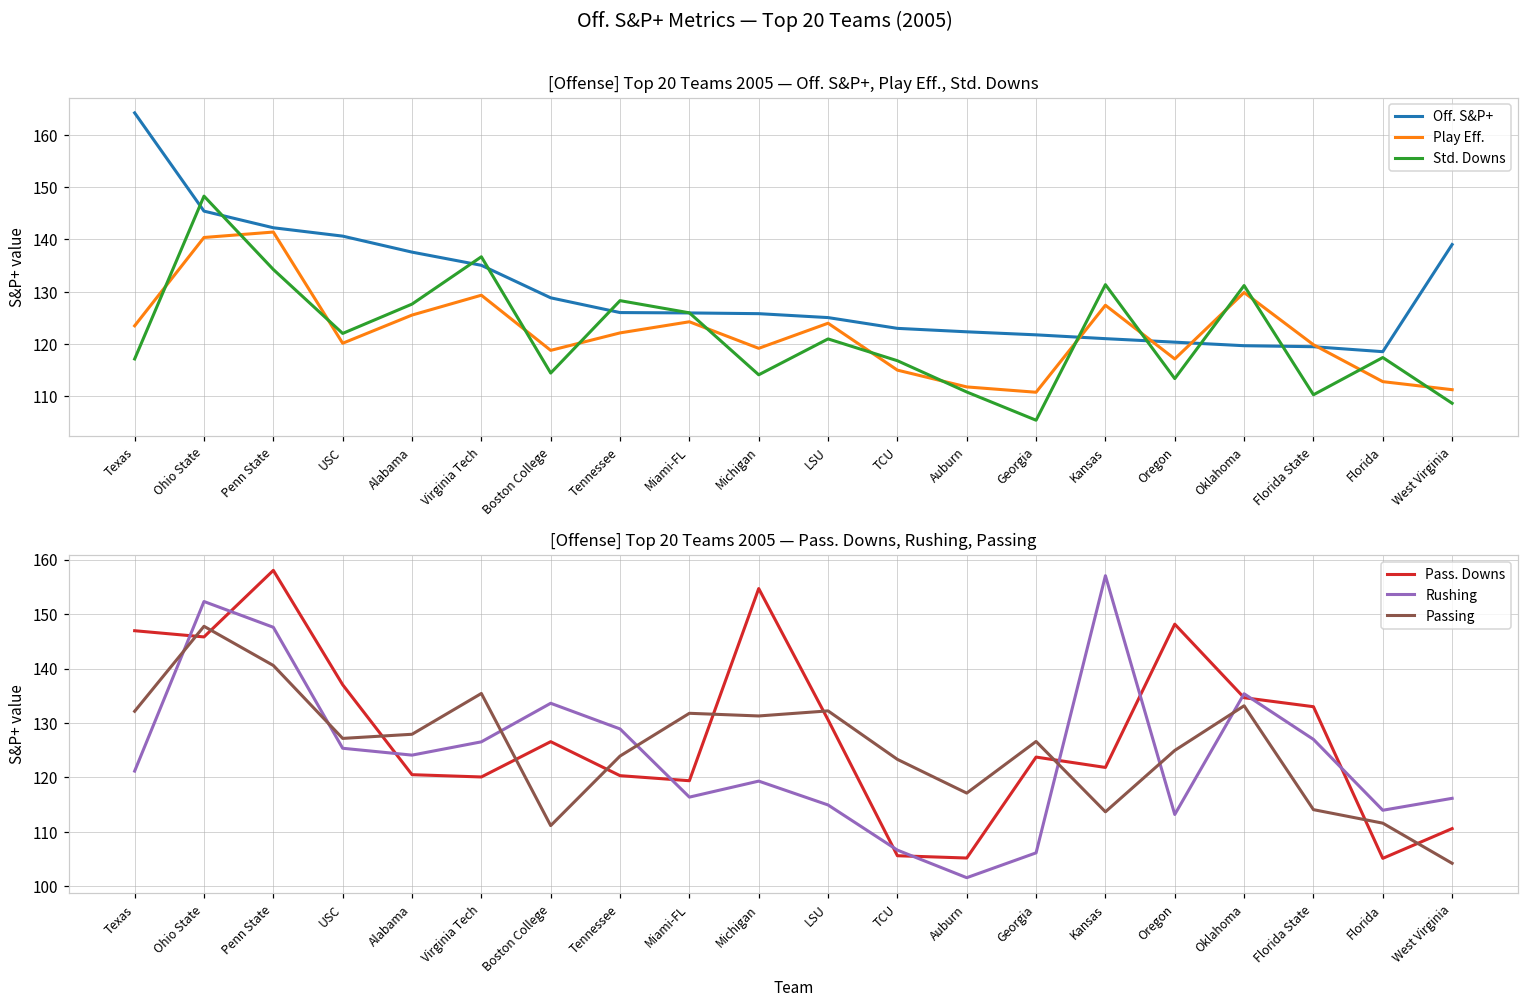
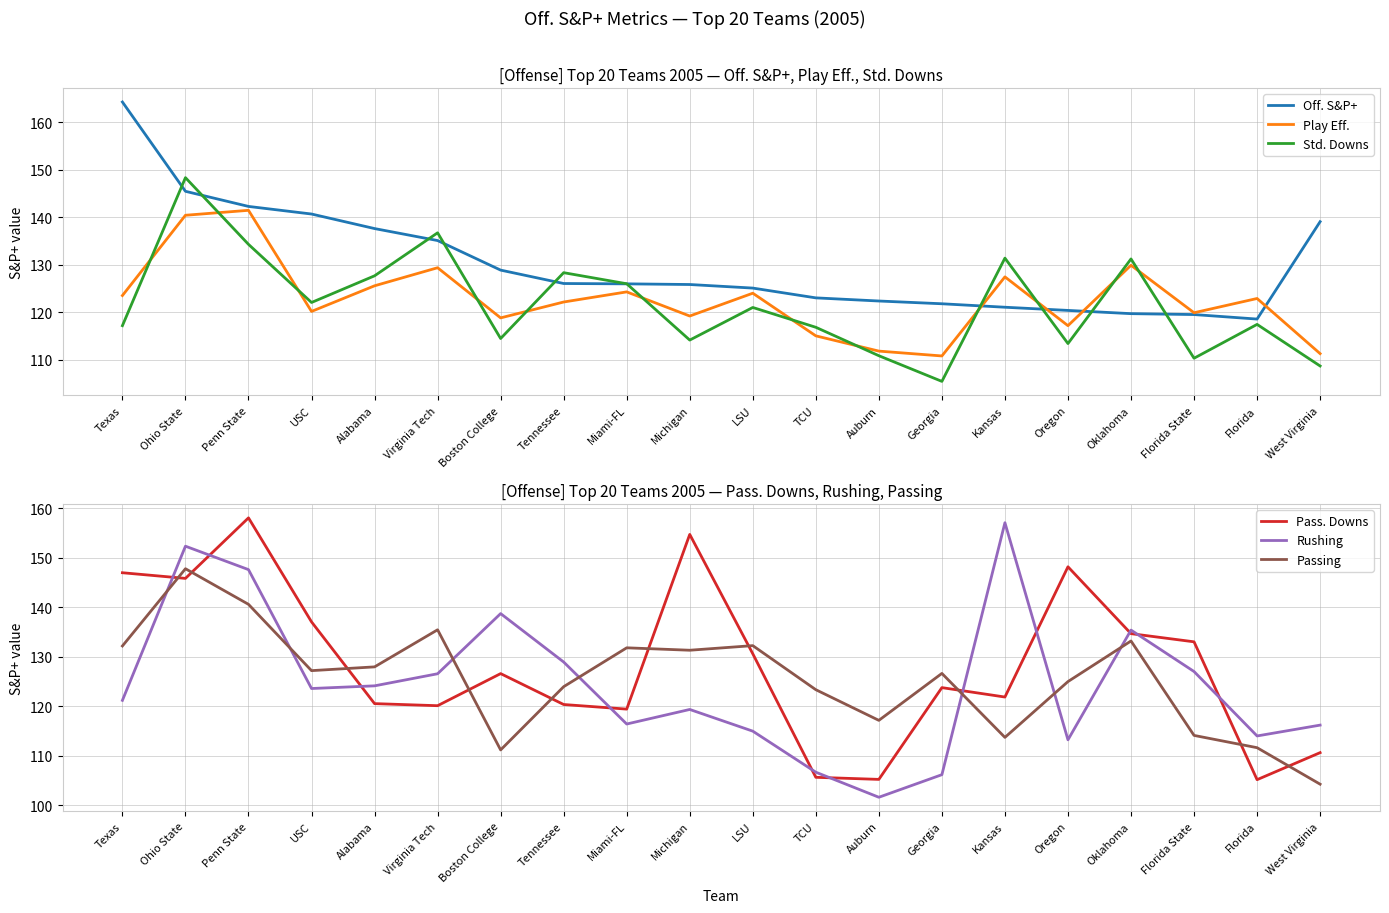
  {
    "[Offense] Top 20 Teams 2005 — Off. S&P+, Play Eff., Std. Downs": {
      "Off. S&P+": {
        "Texas": 164,
        "Ohio State": 145,
        "Penn State": 142,
        "USC": 141,
        "Alabama": 138,
        "Virginia Tech": 135,
        "Boston College": 129,
        "Tennessee": 126,
        "Michigan": 126,
        "LSU": 125,
        "TCU": 123,
        "Auburn": 122,
        "Georgia": 122,
        "Kansas": 121,
        "Oregon": 120,
        "Oklahoma": 120,
        "Florida": 119,
        "West Virginia": 139
      },
      "Play Eff.": {
        "Texas": 123,
        "Ohio State": 140,
        "Penn State": 141,
        "USC": 120,
        "Alabama": 126,
        "Virginia Tech": 129,
        "Boston College": 119,
        "Tennessee": 122,
        "Miami-FL": 124,
        "Michigan": 119,
        "LSU": 124,
        "TCU": 115,
        "Auburn": 112,
        "Georgia": 111,
        "Kansas": 127,
        "Oregon": 117,
        "Oklahoma": 130,
-       "Florida": 113,
+       "Florida": 123,
        "West Virginia": 111
      },
      "Std. Downs": {
        "Texas": 117,
        "Ohio State": 148,
        "Penn State": 134,
        "USC": 122,
        "Alabama": 128,
        "Virginia Tech": 137,
        "Boston College": 114,
        "Tennessee": 128,
        "Michigan": 114,
        "LSU": 121,
        "TCU": 117,
        "Auburn": 111,
        "Georgia": 105,
        "Kansas": 131,
        "Oregon": 113,
        "Oklahoma": 131,
        "Florida State": 110,
        "Florida": 117,
        "West Virginia": 109
      }
    },
    "[Offense] Top 20 Teams 2005 — Pass. Downs, Rushing, Passing": {
      "Pass. Downs": {
        "Texas": 147,
        "Ohio State": 146,
        "Penn State": 158,
        "USC": 137,
        "Alabama": 121,
        "Virginia Tech": 120,
        "Boston College": 127,
        "Tennessee": 120,
        "Miami-FL": 119,
        "Michigan": 155,
        "LSU": 131,
        "TCU": 106,
        "Auburn": 105,
        "Georgia": 124,
        "Kansas": 122,
        "Oregon": 148,
        "Oklahoma": 135,
        "Florida State": 133,
        "Florida": 105,
        "West Virginia": 111
      },
      "Rushing": {
        "Texas": 121,
        "Ohio State": 152,
        "Penn State": 148,
-       "USC": 125,
+       "USC": 124,
        "Alabama": 124,
        "Virginia Tech": 127,
-       "Boston College": 134,
+       "Boston College": 139,
        "Tennessee": 129,
        "Miami-FL": 116,
        "Michigan": 119,
        "LSU": 115,
        "TCU": 107,
        "Auburn": 102,
        "Georgia": 106,
        "Kansas": 157,
        "Oregon": 113,
        "Oklahoma": 135,
        "Florida State": 127,
        "Florida": 114,
        "West Virginia": 116
      },
      "Passing": {
        "Texas": 132,
        "Ohio State": 148,
        "Penn State": 141,
        "USC": 127,
        "Alabama": 128,
        "Virginia Tech": 135,
        "Boston College": 111,
        "Tennessee": 124,
        "Miami-FL": 132,
        "Michigan": 131,
        "LSU": 132,
        "TCU": 123,
        "Auburn": 117,
        "Georgia": 127,
        "Kansas": 114,
        "Oregon": 125,
        "Oklahoma": 133,
        "Florida State": 114,
        "Florida": 112,
        "West Virginia": 104
      }
    }
  }
